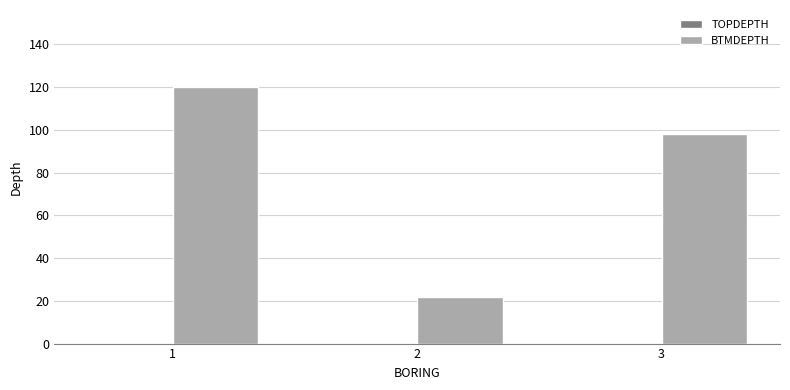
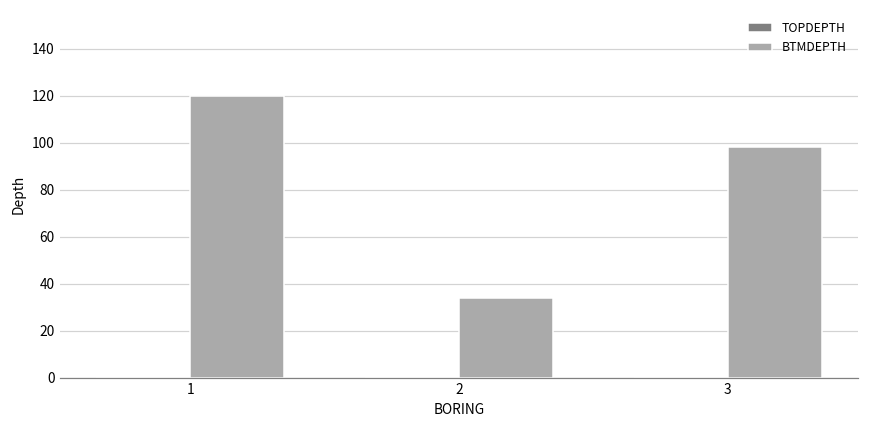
  {
    "TOPDEPTH": {
      "1": 0,
      "2": 0,
      "3": 0
    },
    "BTMDEPTH": {
      "1": 120,
-     "2": 22,
+     "2": 34,
      "3": 98
    }
  }
